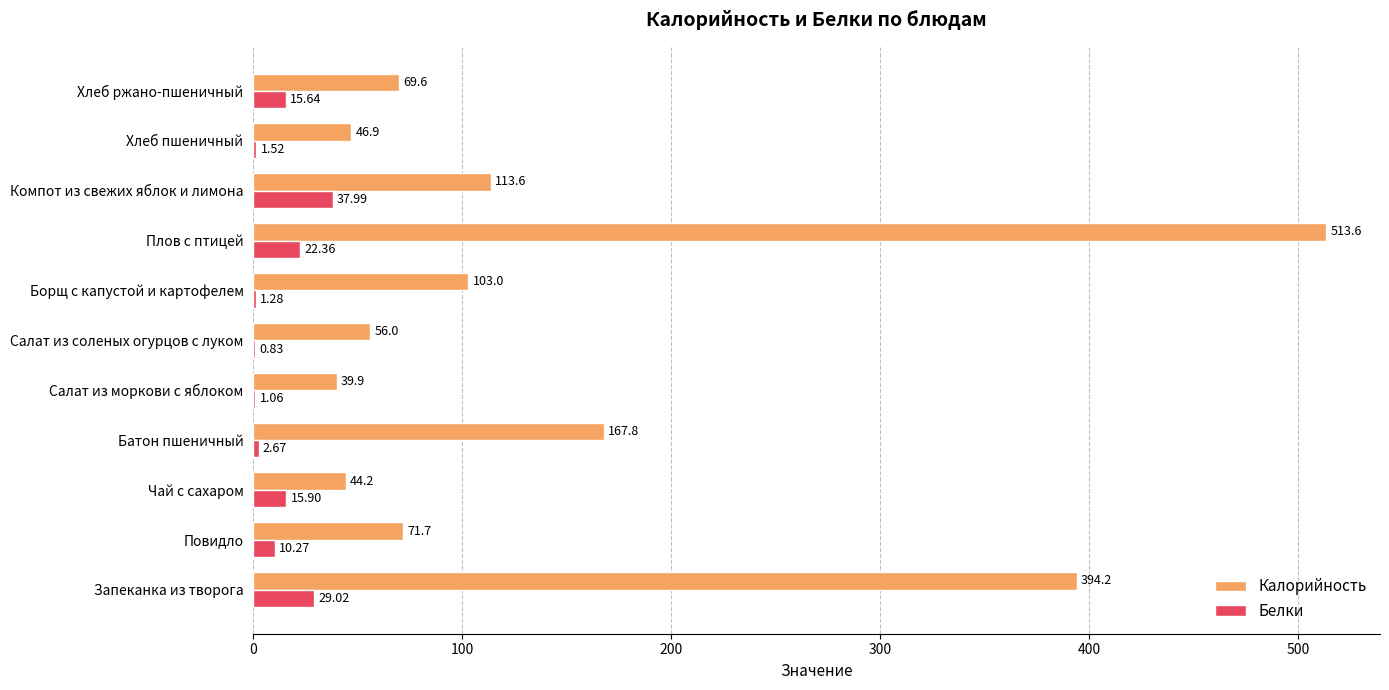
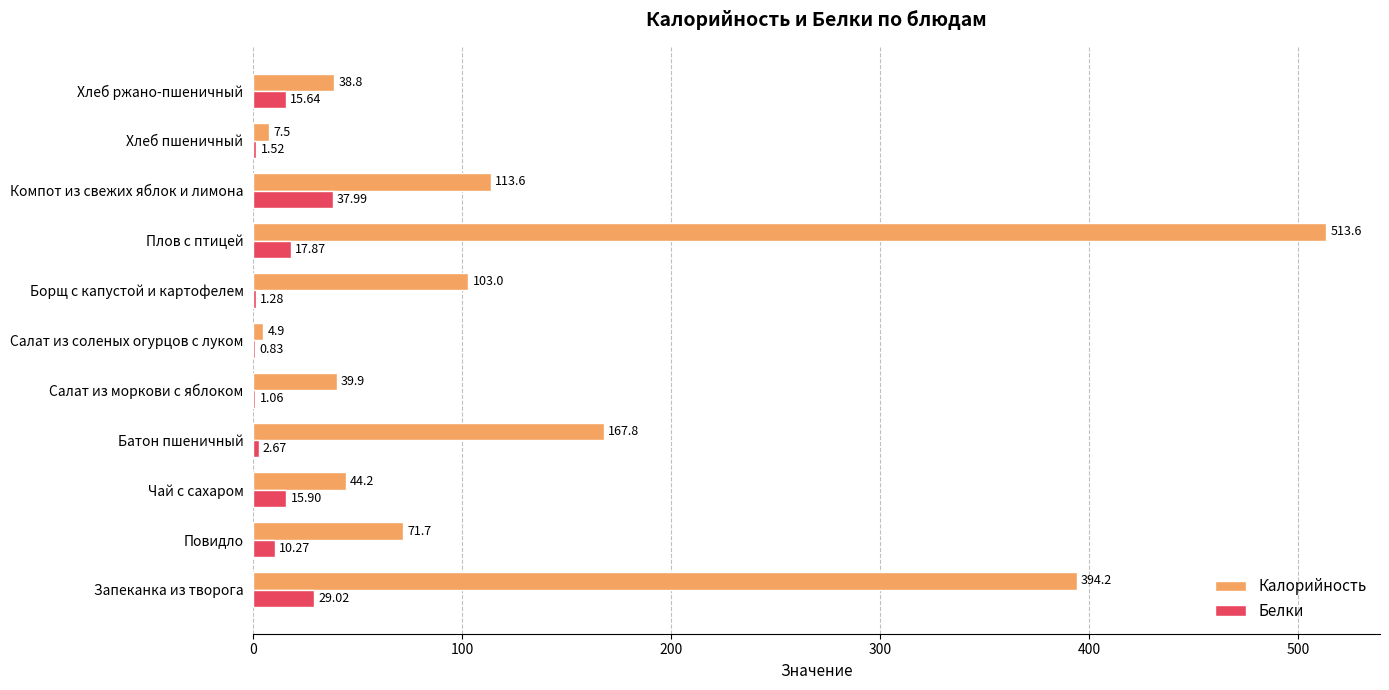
  {
    "Калорийность": {
-     "Хлеб ржано-пшеничный": 69.6,
-     "Хлеб пшеничный": 46.9,
+     "Хлеб ржано-пшеничный": 38.8,
+     "Хлеб пшеничный": 7.5,
      "Компот из свежих яблок и лимона": 113.6,
      "Плов с птицей": 513.6,
      "Борщ с капустой и картофелем": 103.0,
-     "Салат из соленых огурцов с луком": 56.0,
+     "Салат из соленых огурцов с луком": 4.9,
      "Салат из моркови с яблоком": 39.9,
      "Батон пшеничный": 167.8,
      "Чай с сахаром": 44.2,
      "Повидло": 71.7,
      "Запеканка из творога": 394.2
    },
    "Белки": {
      "Хлеб ржано-пшеничный": 15.64,
      "Хлеб пшеничный": 1.52,
      "Компот из свежих яблок и лимона": 37.99,
-     "Плов с птицей": 22.36,
+     "Плов с птицей": 17.87,
      "Борщ с капустой и картофелем": 1.28,
      "Салат из соленых огурцов с луком": 0.83,
      "Салат из моркови с яблоком": 1.06,
      "Батон пшеничный": 2.67,
      "Чай с сахаром": 15.90,
      "Повидло": 10.27,
      "Запеканка из творога": 29.02
    }
  }
